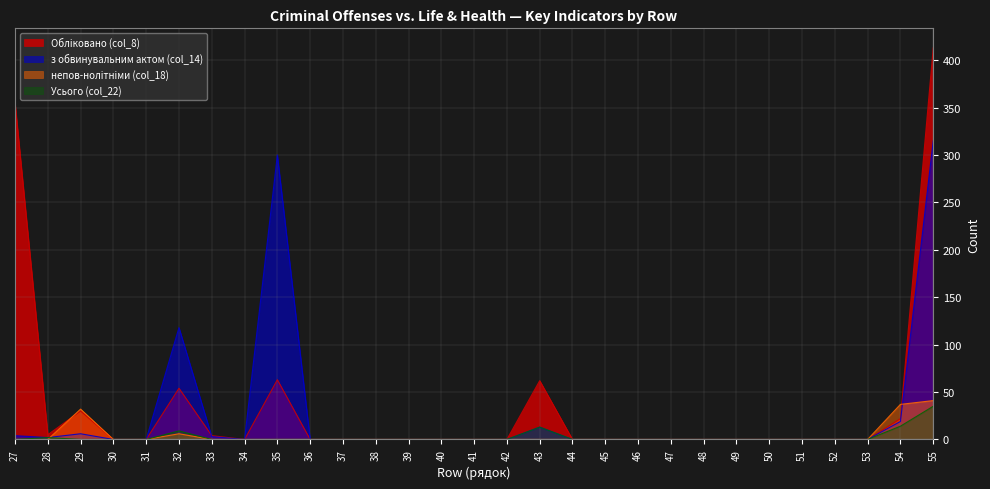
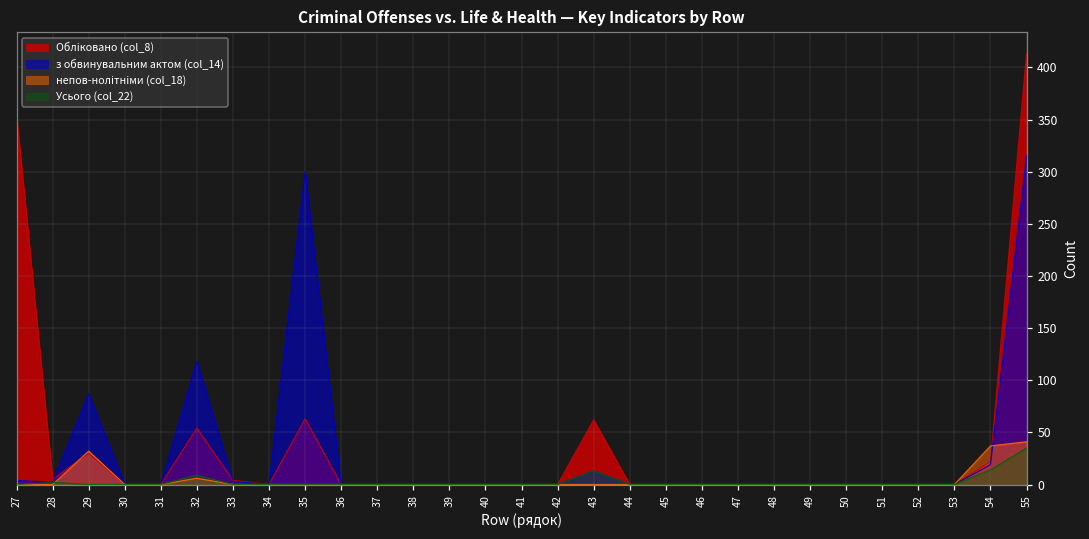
  {
    "Обліковано (col_8)": {
      "27": 360,
      "28": 10,
      "32": 50,
      "35": 60,
      "43": 60,
      "54": 20,
      "55": 410
    },
    "з обвинувальним актом (col_14)": {
      "27": 0,
-     "29": 10,
+     "29": 90,
      "32": 120,
      "35": 300,
      "54": 20,
      "55": 320
    },
    "непов-нолітніми (col_18)": {
      "32": 10,
      "43": 0,
      "54": 40,
      "55": 40
    },
    "Усього (col_22)": {
      "29": 0,
      "32": 10,
      "54": 10,
      "55": 40
    }
  }
